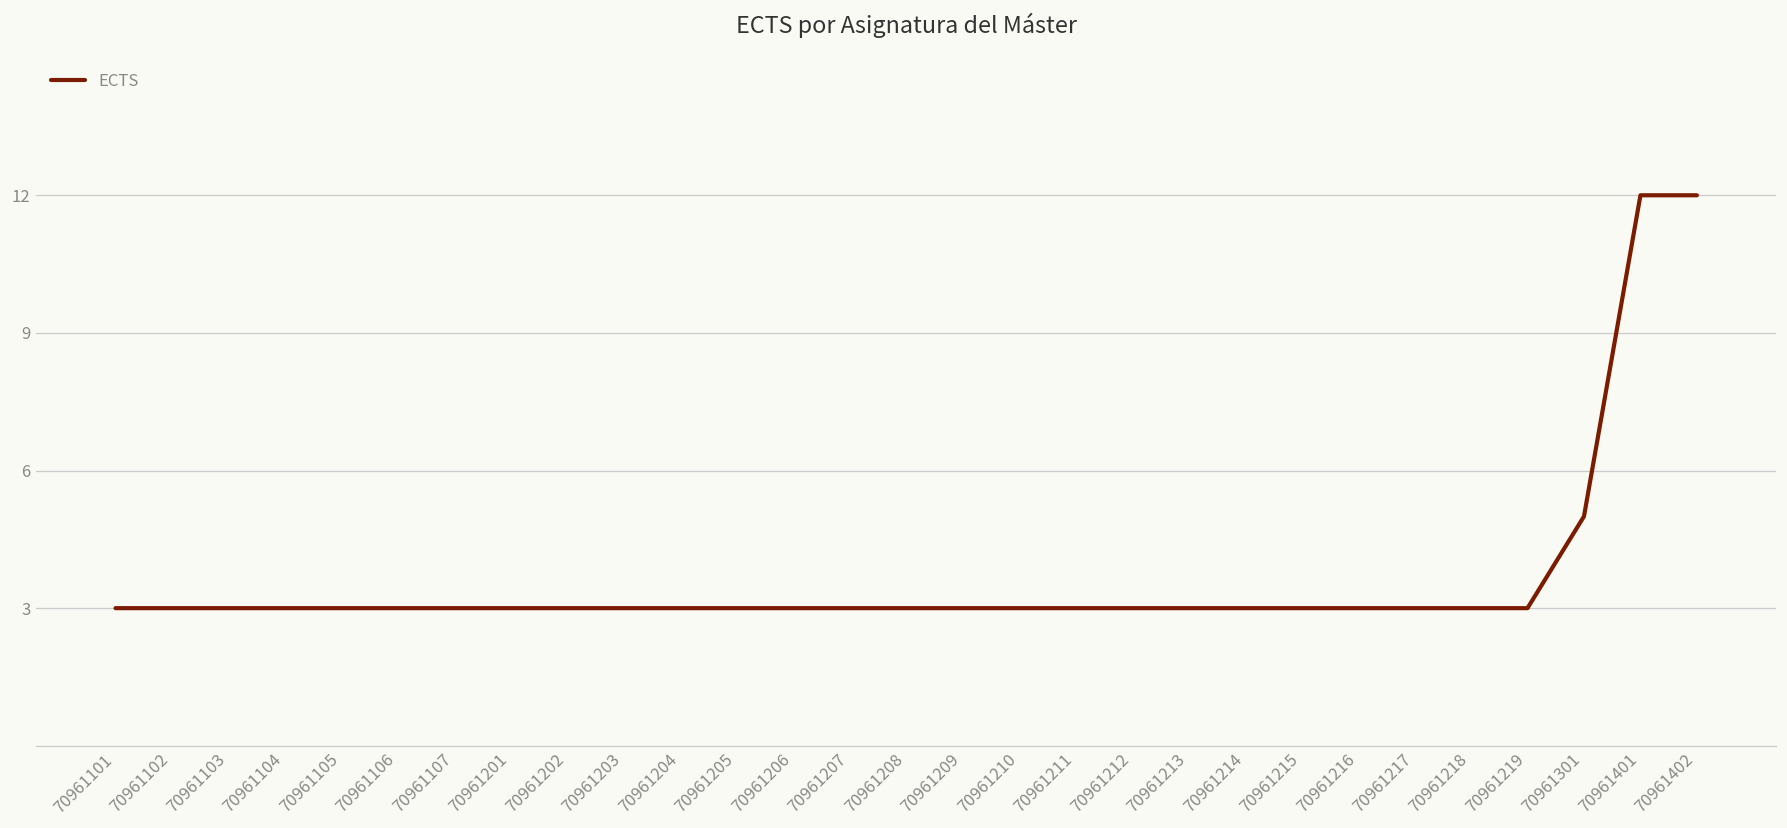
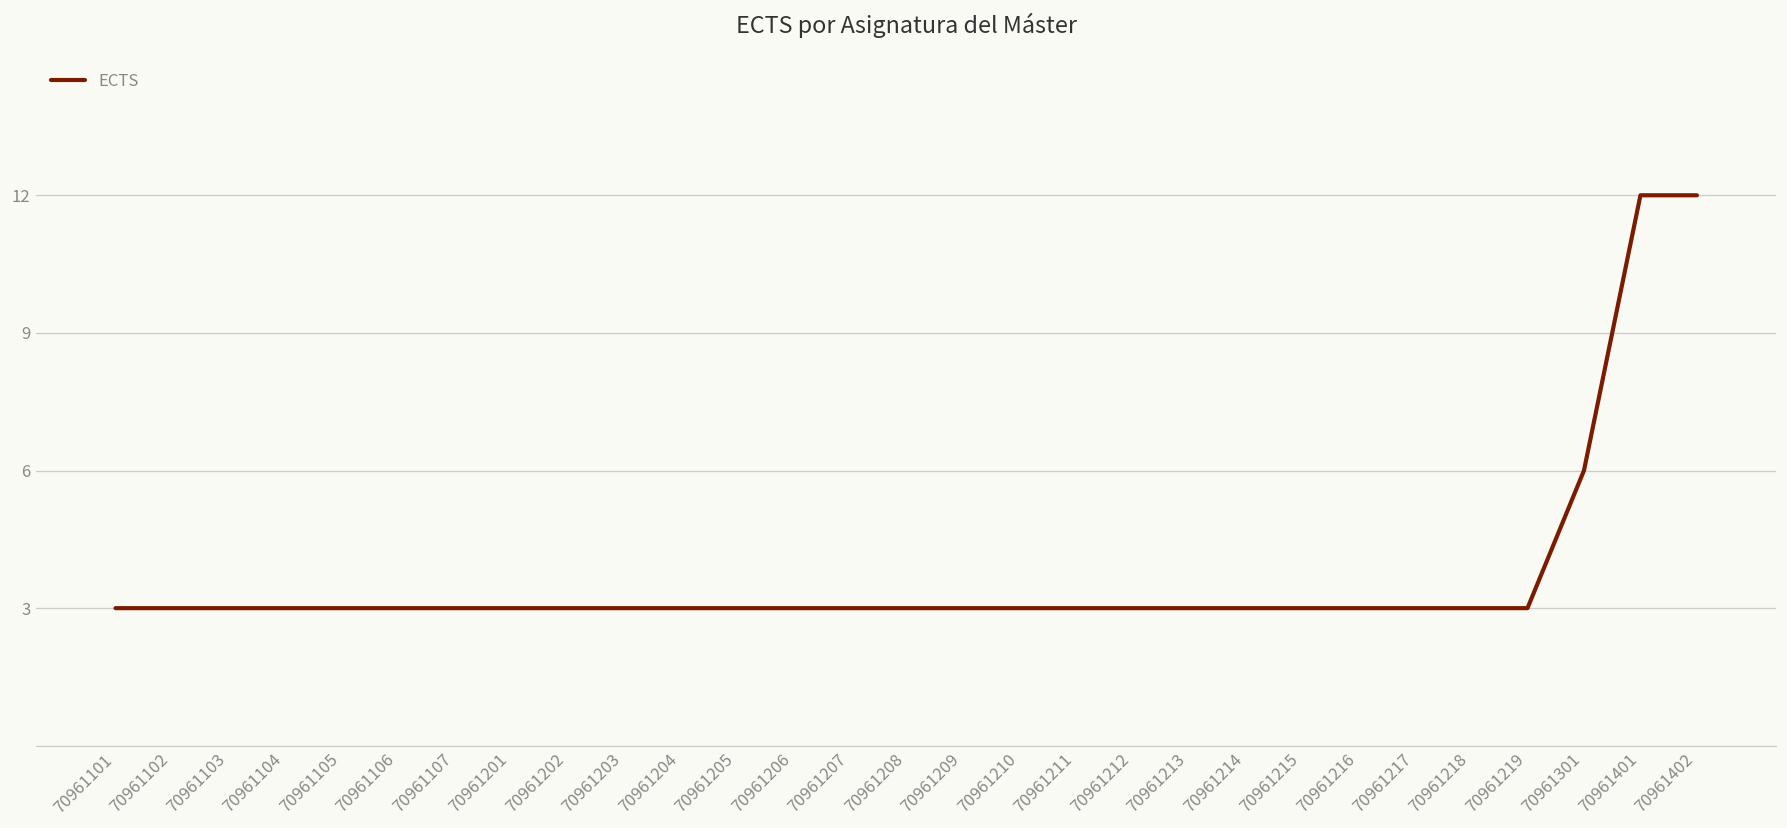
  {
    "70961101": 3,
    "70961102": 3,
    "70961103": 3,
    "70961104": 3,
    "70961105": 3,
    "70961106": 3,
    "70961107": 3,
    "70961201": 3,
    "70961202": 3,
    "70961203": 3,
    "70961204": 3,
    "70961205": 3,
    "70961206": 3,
    "70961207": 3,
    "70961208": 3,
    "70961209": 3,
    "70961210": 3,
    "70961211": 3,
    "70961212": 3,
    "70961213": 3,
    "70961214": 3,
    "70961215": 3,
    "70961216": 3,
    "70961217": 3,
    "70961218": 3,
    "70961219": 3,
-   "70961301": 5,
+   "70961301": 6,
    "70961401": 12,
    "70961402": 12
  }
